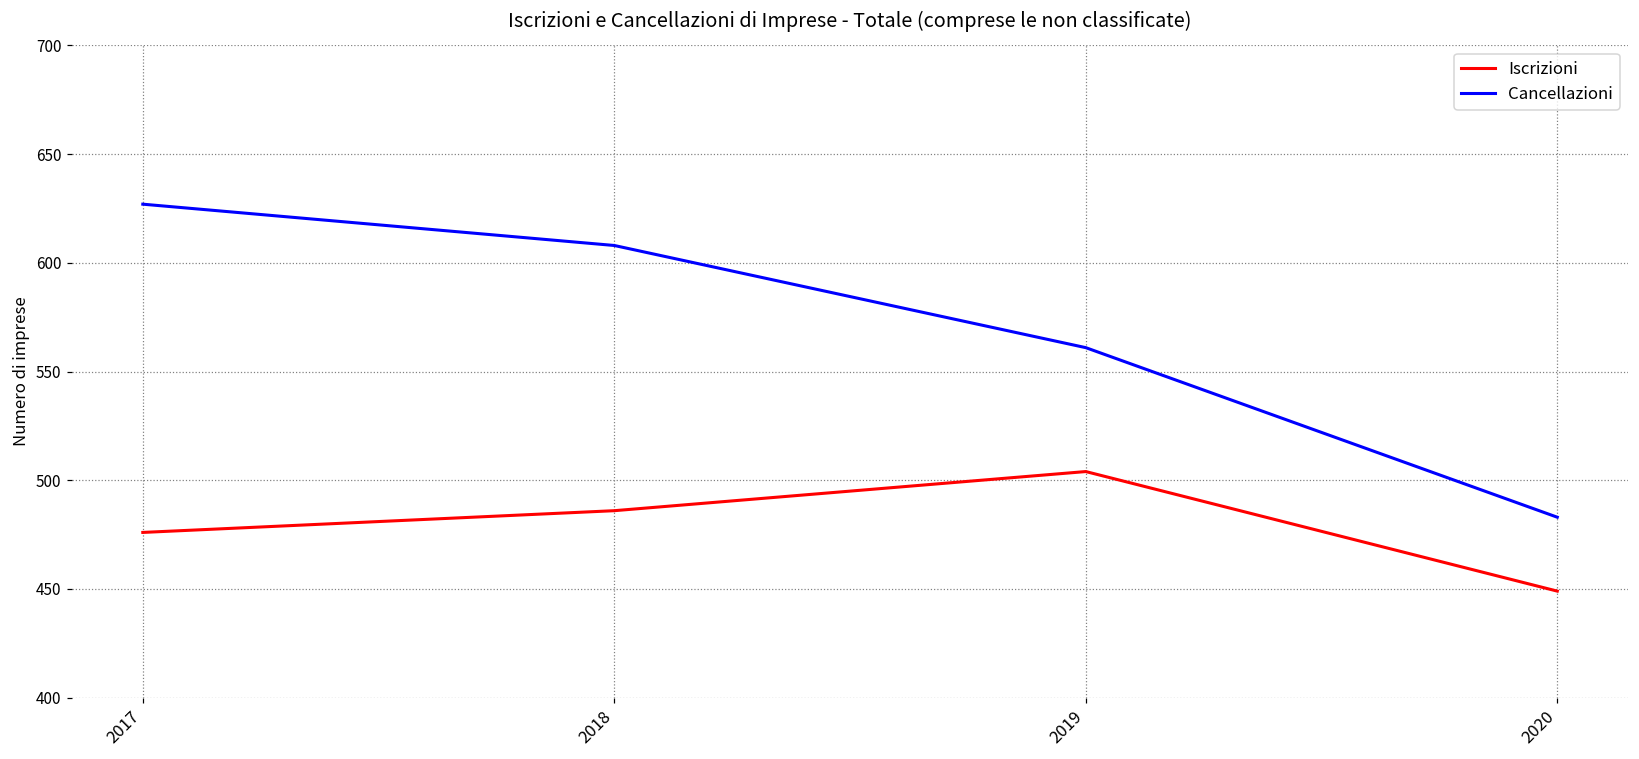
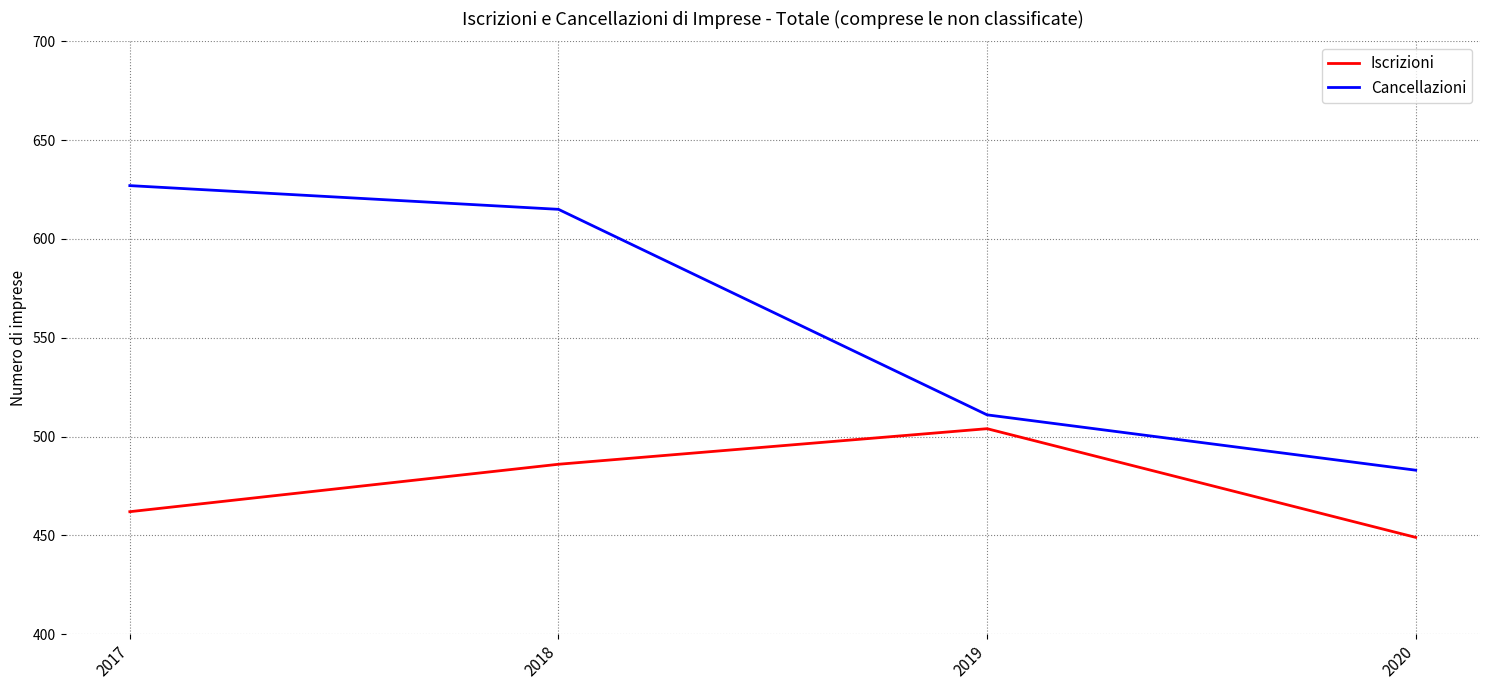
  {
    "Iscrizioni": {
-     "2017": 476,
+     "2017": 462,
      "2018": 486,
      "2019": 504,
      "2020": 449
    },
    "Cancellazioni": {
      "2017": 627,
-     "2018": 608,
-     "2019": 561,
+     "2018": 615,
+     "2019": 511,
      "2020": 483
    }
  }
